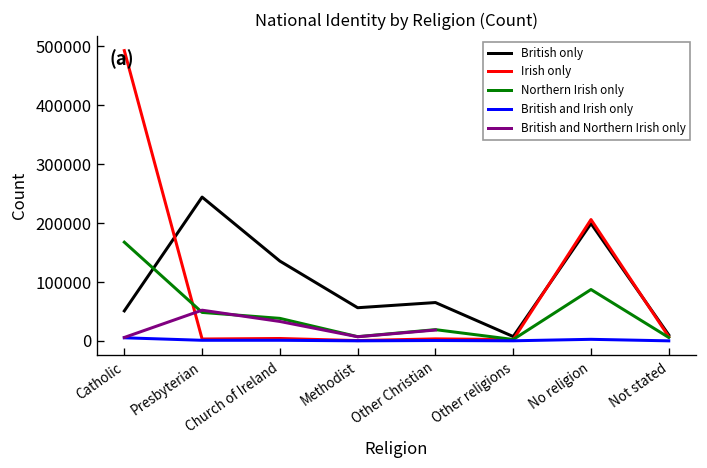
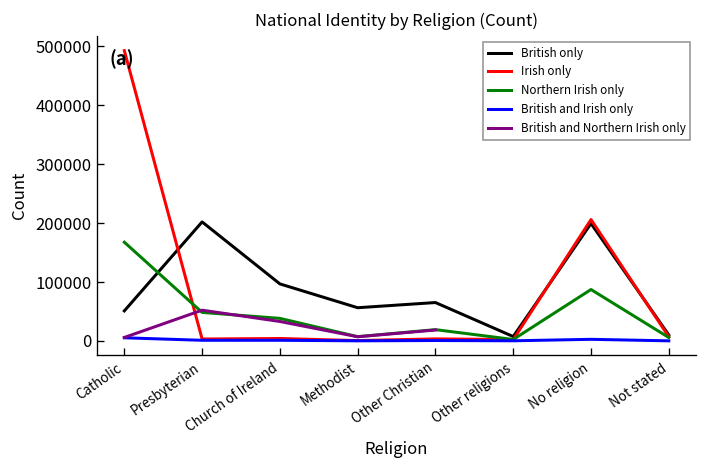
  {
    "British only": {
      "Catholic": 50000,
-     "Presbyterian": 240000,
-     "Church of Ireland": 140000,
+     "Presbyterian": 200000,
+     "Church of Ireland": 100000,
      "Methodist": 60000,
      "Other Christian": 70000,
      "No religion": 200000
    },
    "Irish only": {
      "Catholic": 490000,
      "No religion": 210000
    },
    "Northern Irish only": {
      "Catholic": 170000,
      "Church of Ireland": 40000,
      "No religion": 90000
    },
    "British and Irish only": {
      "No religion": 0,
      "Not stated": 0
    },
    "British and Northern Irish only": {
      "Church of Ireland": 30000
    }
  }
